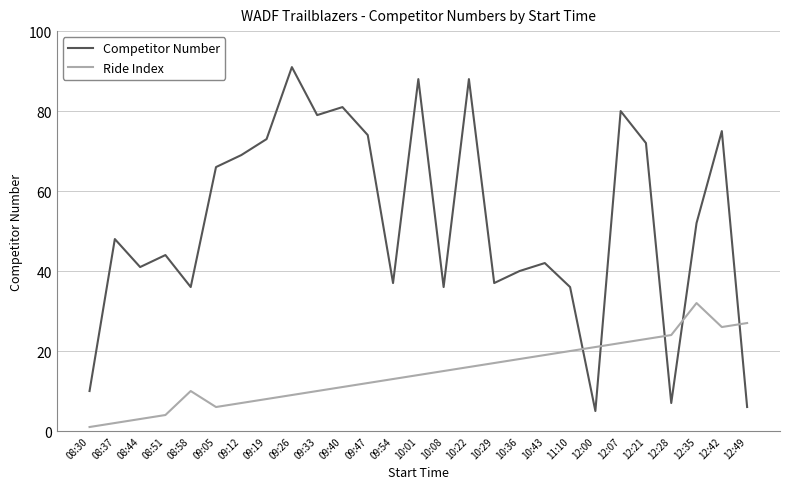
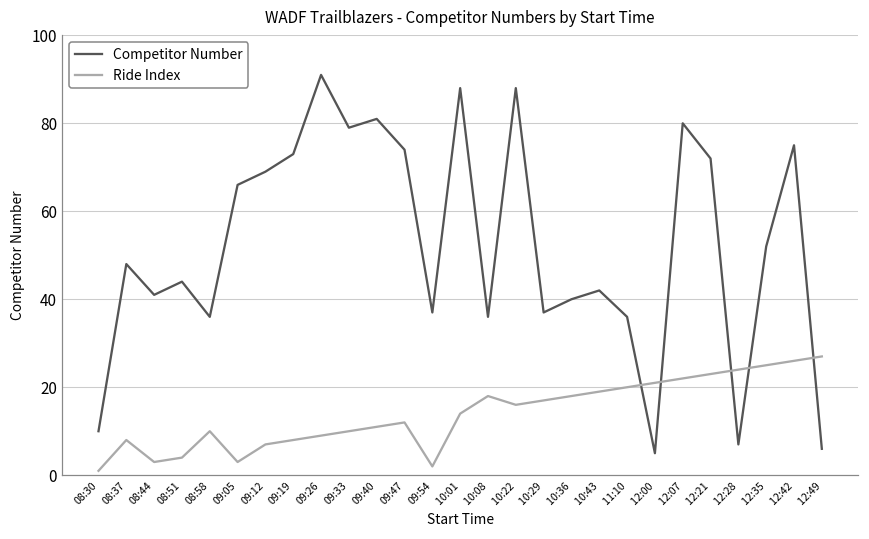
  {
    "Competitor Number": {
      "08:30": 10,
      "08:37": 48,
      "08:44": 41,
      "08:51": 44,
      "08:58": 36,
      "09:05": 66,
      "09:12": 69,
      "09:19": 73,
      "09:26": 91,
      "09:33": 79,
      "09:40": 81,
      "09:47": 74,
      "09:54": 37,
      "10:01": 88,
      "10:08": 36,
      "10:22": 88,
      "10:29": 37,
      "10:36": 40,
      "10:43": 42,
      "11:10": 36,
      "12:00": 5,
      "12:07": 80,
      "12:21": 72,
      "12:28": 7,
      "12:35": 52,
      "12:42": 75,
      "12:49": 6
    },
    "Ride Index": {
      "08:30": 1,
-     "08:37": 2,
+     "08:37": 8,
      "08:44": 3,
      "08:51": 4,
      "08:58": 10,
-     "09:05": 6,
+     "09:05": 3,
      "09:12": 7,
      "09:19": 8,
      "09:26": 9,
      "09:33": 10,
      "09:40": 11,
      "09:47": 12,
-     "09:54": 13,
+     "09:54": 2,
      "10:01": 14,
-     "10:08": 15,
+     "10:08": 18,
      "10:22": 16,
      "10:29": 17,
      "10:36": 18,
      "10:43": 19,
      "11:10": 20,
      "12:00": 21,
      "12:07": 22,
      "12:21": 23,
      "12:28": 24,
-     "12:35": 32,
+     "12:35": 25,
      "12:42": 26,
      "12:49": 27
    }
  }
